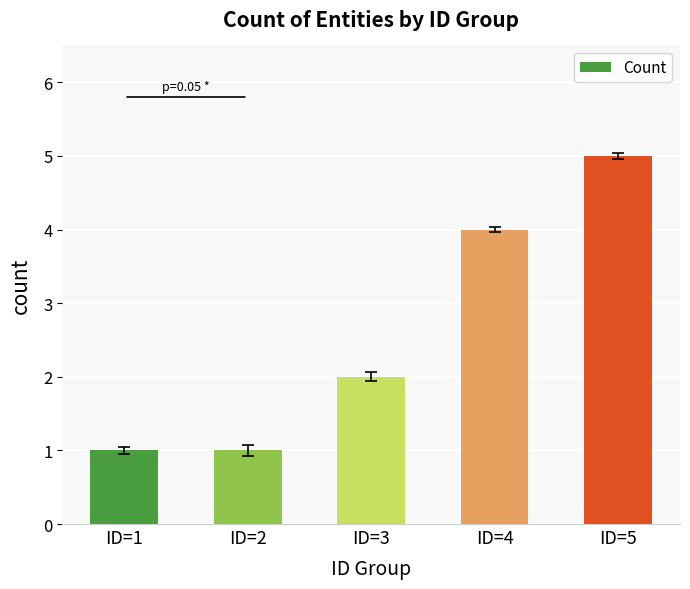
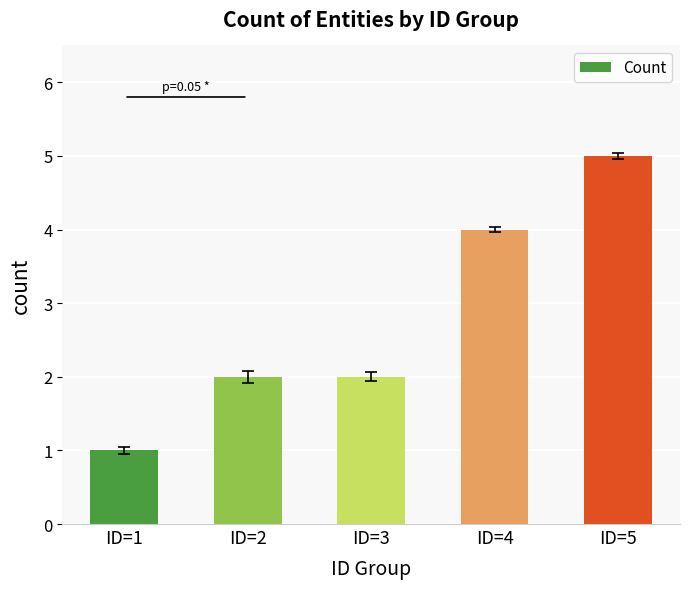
  {
    "Count": {
      "ID=1": 1,
-     "ID=2": 1,
+     "ID=2": 2,
      "ID=3": 2,
      "ID=4": 4,
      "ID=5": 5
    }
  }
